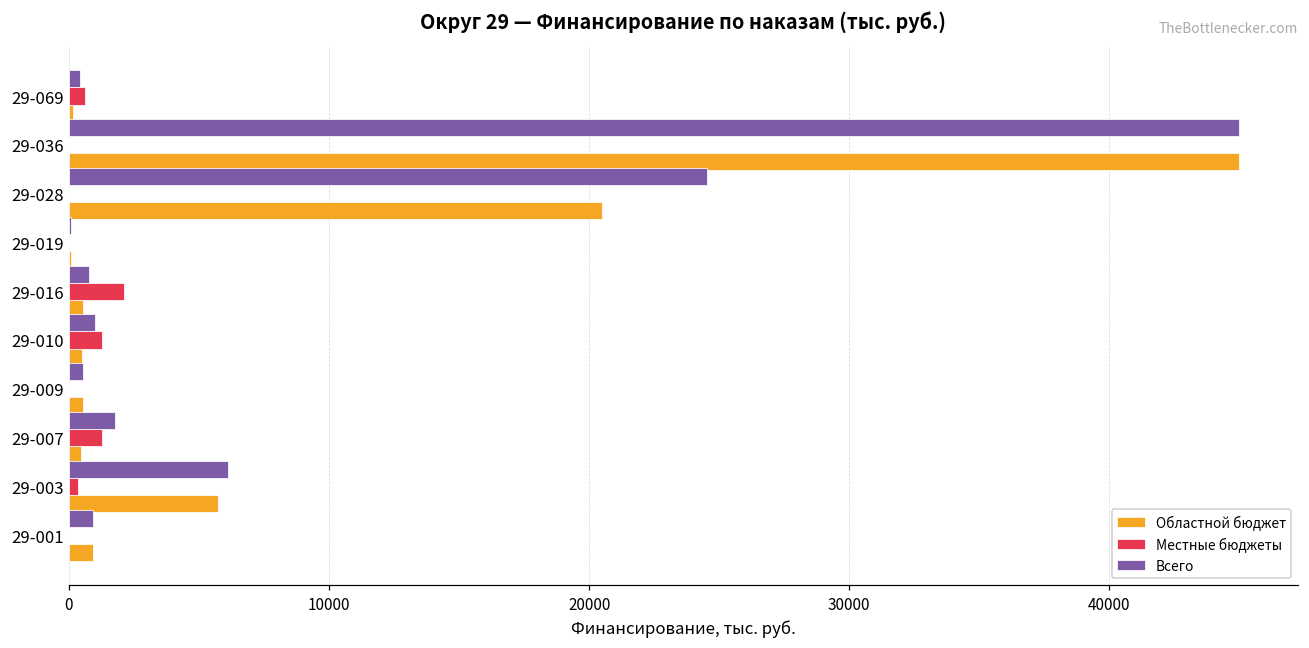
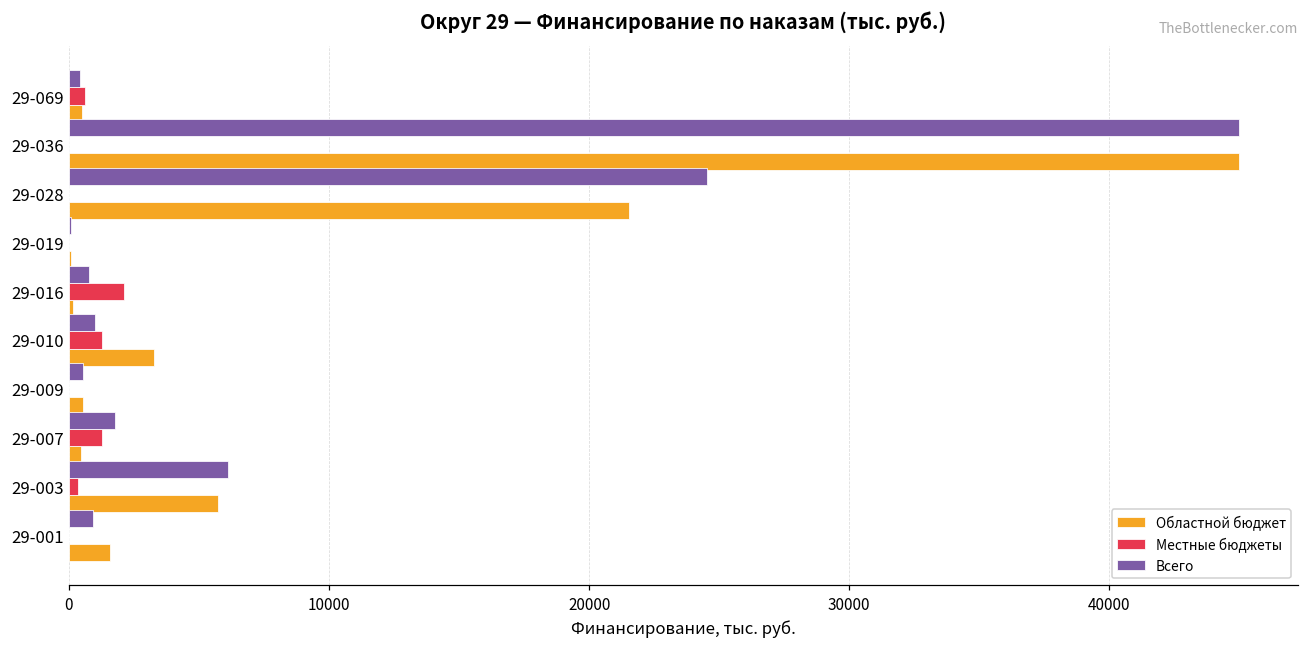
  {
    "Областной бюджет": {
-     "29-069": 100,
+     "29-069": 500,
      "29-036": 45000,
-     "29-028": 20500,
-     "29-016": 500,
-     "29-010": 500,
+     "29-028": 21600,
+     "29-016": 200,
+     "29-010": 3300,
      "29-009": 600,
      "29-007": 500,
      "29-003": 5700,
-     "29-001": 900
+     "29-001": 1600
    },
    "Местные бюджеты": {
      "29-069": 600,
      "29-036": 0,
      "29-028": 0,
      "29-019": 0,
      "29-016": 2100,
      "29-010": 1300,
      "29-009": 0,
      "29-007": 1300,
      "29-003": 400,
      "29-001": 0
    },
    "Всего": {
      "29-069": 400,
      "29-036": 45000,
      "29-028": 24500,
      "29-016": 800,
      "29-010": 1000,
      "29-009": 600,
      "29-007": 1800,
      "29-003": 6100,
      "29-001": 900
    }
  }
